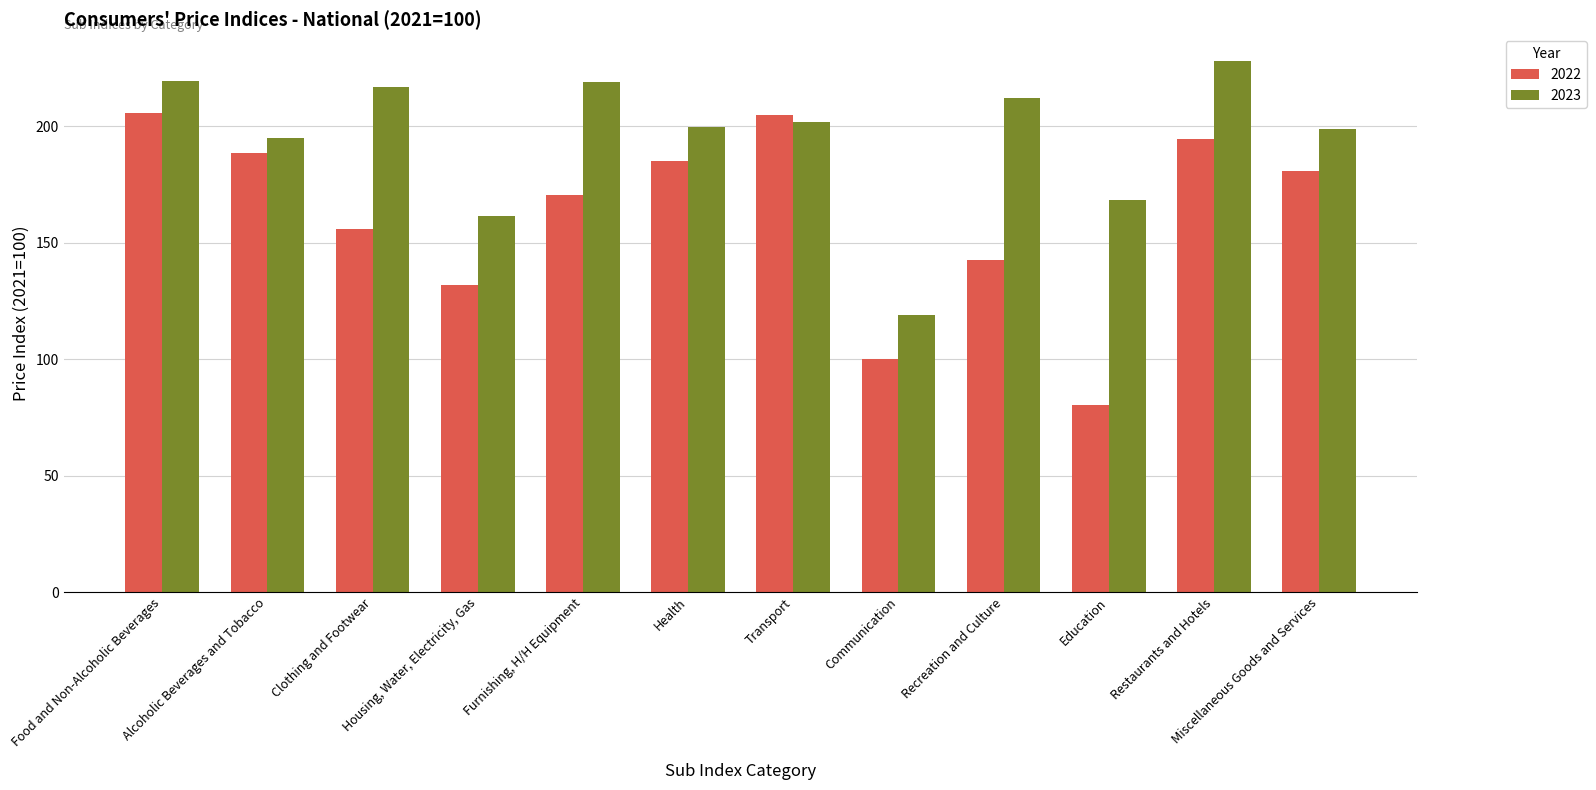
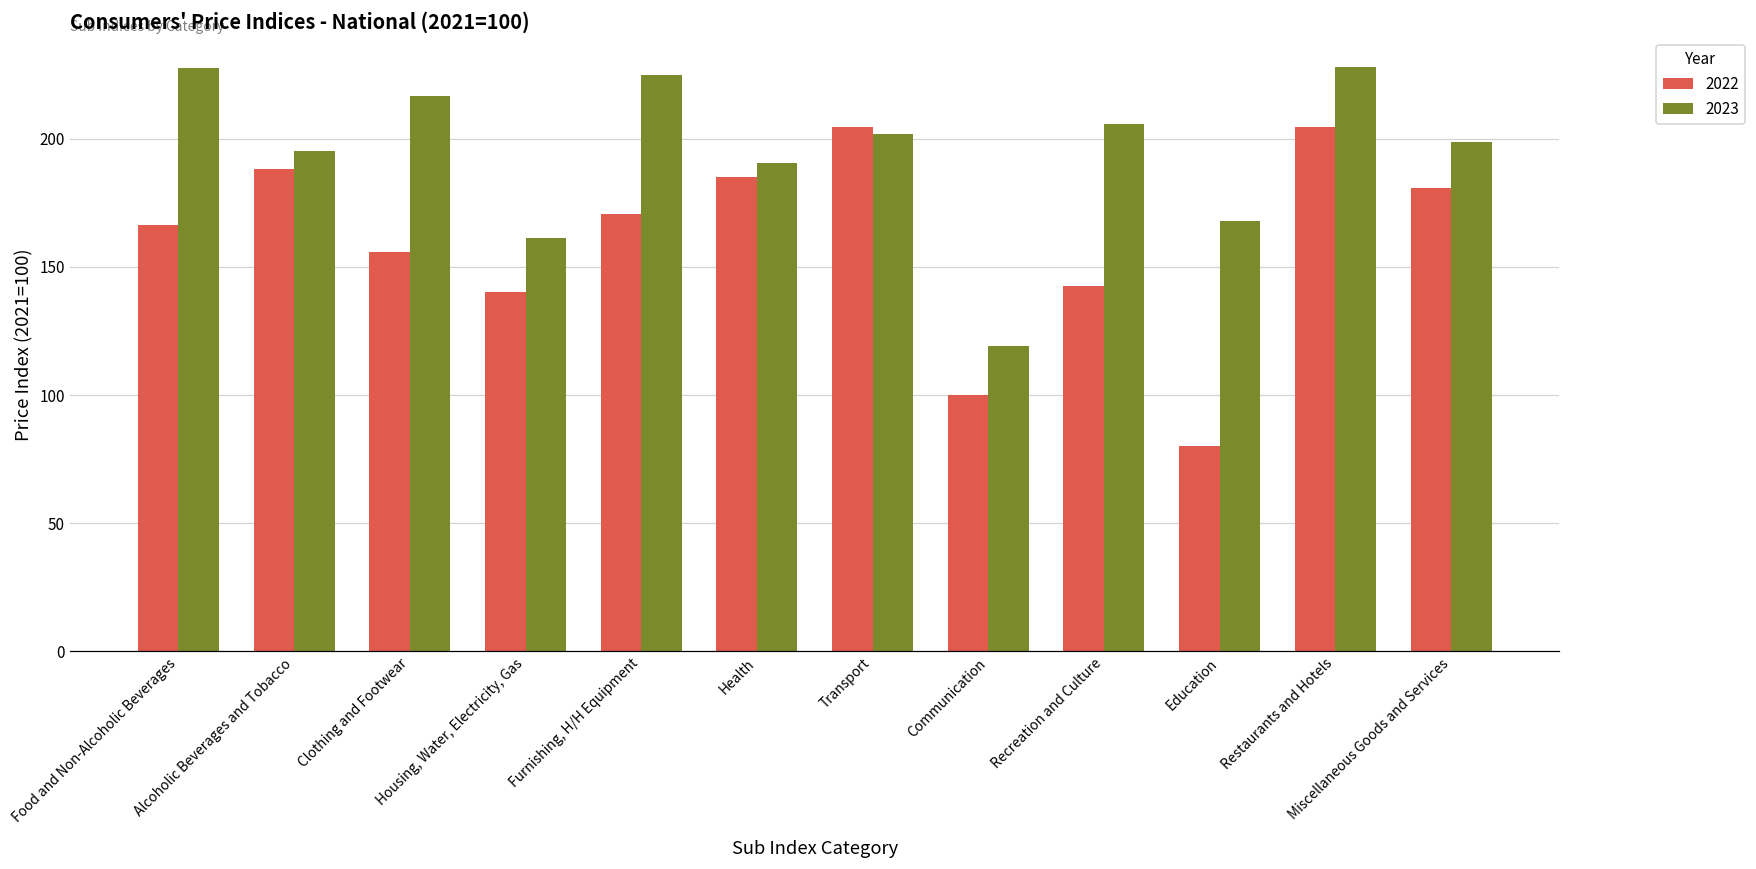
  {
    "2022": {
-     "Food and Non-Alcoholic Beverages": 206,
+     "Food and Non-Alcoholic Beverages": 166,
      "Alcoholic Beverages and Tobacco": 188,
      "Clothing and Footwear": 156,
-     "Housing, Water, Electricity, Gas": 132,
+     "Housing, Water, Electricity, Gas": 140,
      "Furnishing, H/H Equipment": 171,
      "Health": 185,
      "Transport": 205,
      "Communication": 100,
      "Recreation and Culture": 143,
      "Education": 80,
-     "Restaurants and Hotels": 195,
+     "Restaurants and Hotels": 205,
      "Miscellaneous Goods and Services": 181
    },
    "2023": {
-     "Food and Non-Alcoholic Beverages": 219,
+     "Food and Non-Alcoholic Beverages": 228,
      "Alcoholic Beverages and Tobacco": 195,
      "Clothing and Footwear": 217,
      "Housing, Water, Electricity, Gas": 161,
-     "Furnishing, H/H Equipment": 219,
-     "Health": 200,
+     "Furnishing, H/H Equipment": 225,
+     "Health": 191,
      "Transport": 202,
      "Communication": 119,
-     "Recreation and Culture": 212,
+     "Recreation and Culture": 206,
      "Education": 168,
      "Restaurants and Hotels": 228,
      "Miscellaneous Goods and Services": 199
    }
  }
